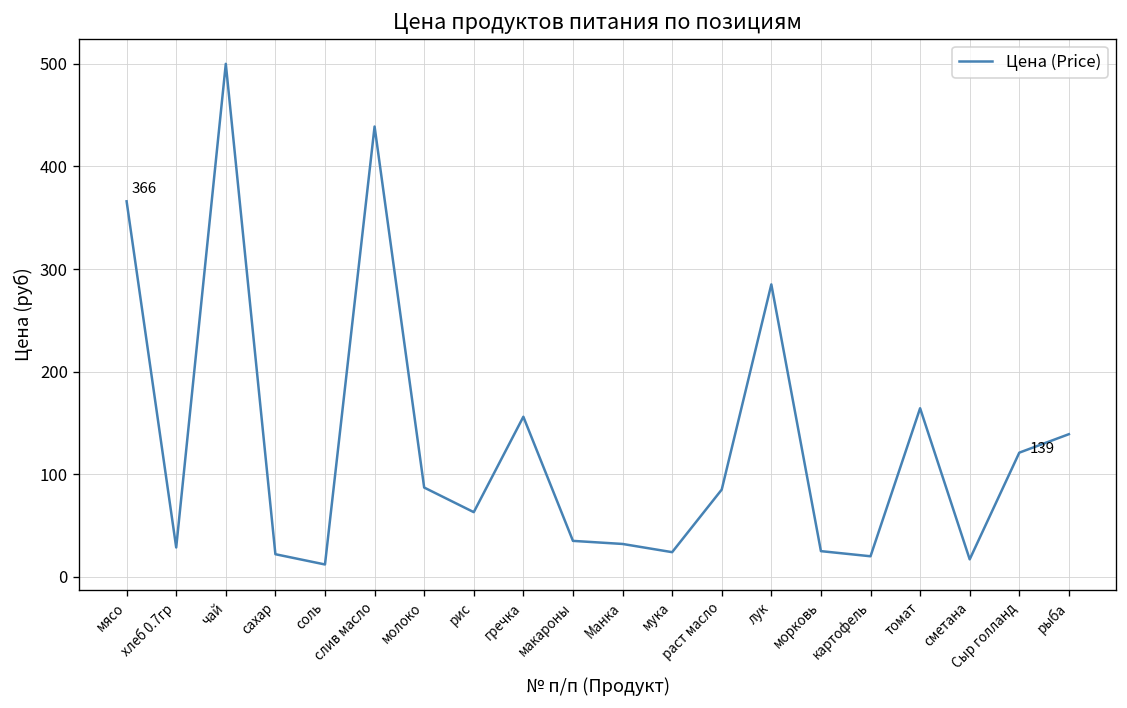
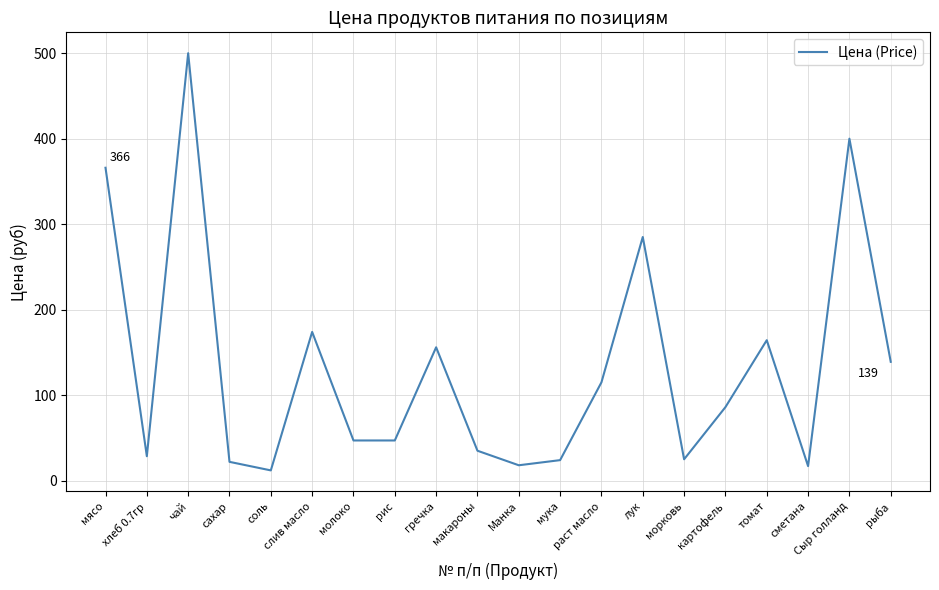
  {
    "хлеб 0.7гр": 30,
    "чай": 500,
    "сахар": 20,
    "соль": 10,
-   "слив масло": 440,
-   "молоко": 90,
-   "рис": 60,
+   "слив масло": 170,
+   "молоко": 50,
+   "рис": 50,
    "гречка": 160,
    "макароны": 40,
-   "Манка": 30,
+   "Манка": 20,
    "мука": 20,
-   "раст масло": 90,
+   "раст масло": 120,
    "лук": 290,
    "морковь": 30,
-   "картофель": 20,
+   "картофель": 90,
    "томат": 160,
    "сметана": 20,
-   "Сыр голланд": 120
+   "Сыр голланд": 400
  }
